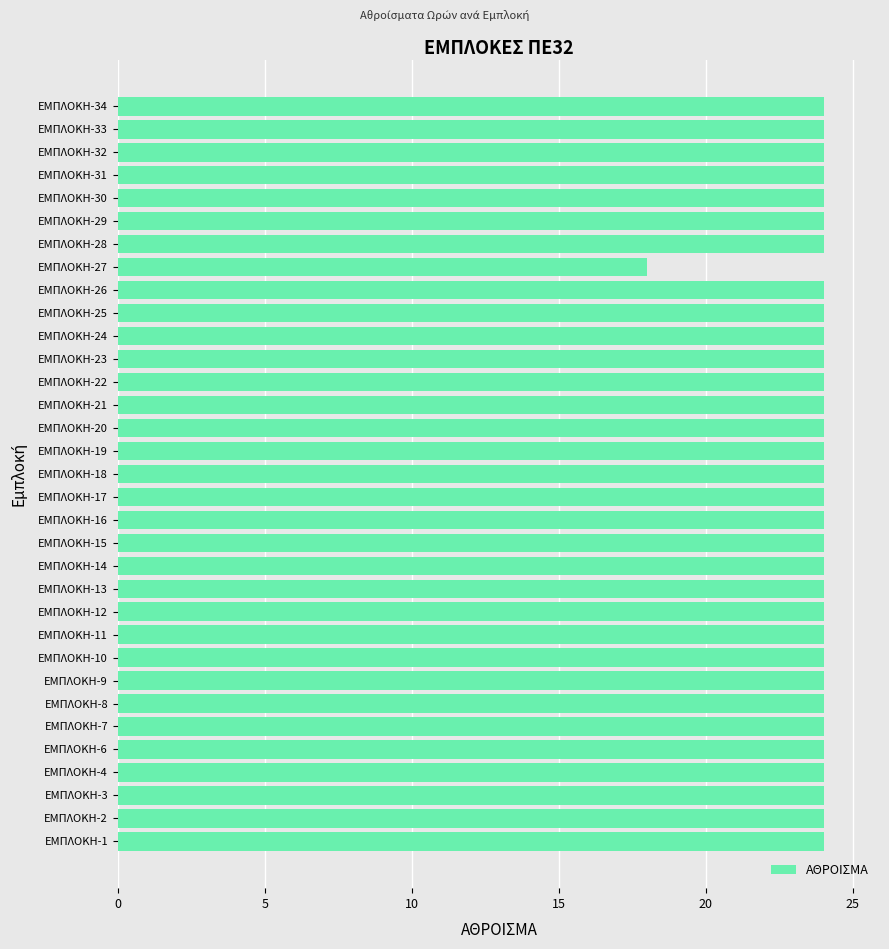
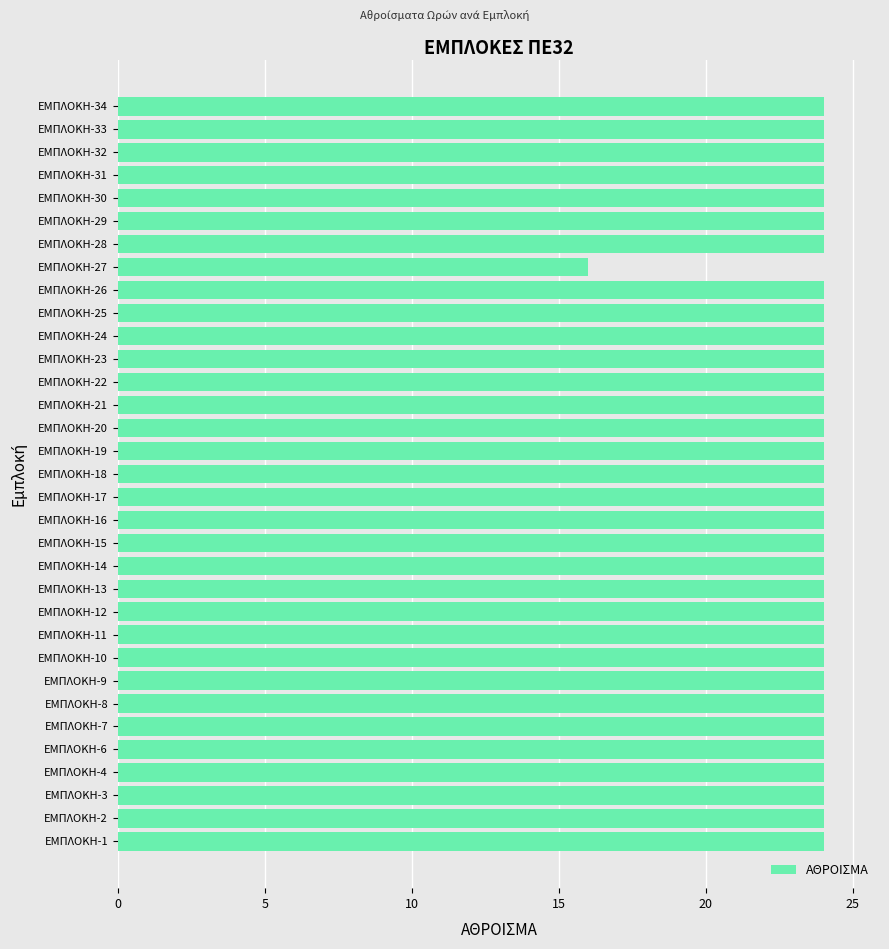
  {
    "ΕΜΠΛΟΚΗ-34": 24,
    "ΕΜΠΛΟΚΗ-33": 24,
    "ΕΜΠΛΟΚΗ-32": 24,
    "ΕΜΠΛΟΚΗ-31": 24,
    "ΕΜΠΛΟΚΗ-30": 24,
    "ΕΜΠΛΟΚΗ-29": 24,
    "ΕΜΠΛΟΚΗ-28": 24,
-   "ΕΜΠΛΟΚΗ-27": 18,
+   "ΕΜΠΛΟΚΗ-27": 16,
    "ΕΜΠΛΟΚΗ-26": 24,
    "ΕΜΠΛΟΚΗ-25": 24,
    "ΕΜΠΛΟΚΗ-24": 24,
    "ΕΜΠΛΟΚΗ-23": 24,
    "ΕΜΠΛΟΚΗ-22": 24,
    "ΕΜΠΛΟΚΗ-21": 24,
    "ΕΜΠΛΟΚΗ-20": 24,
    "ΕΜΠΛΟΚΗ-19": 24,
    "ΕΜΠΛΟΚΗ-18": 24,
    "ΕΜΠΛΟΚΗ-17": 24,
    "ΕΜΠΛΟΚΗ-16": 24,
    "ΕΜΠΛΟΚΗ-15": 24,
    "ΕΜΠΛΟΚΗ-14": 24,
    "ΕΜΠΛΟΚΗ-13": 24,
    "ΕΜΠΛΟΚΗ-12": 24,
    "ΕΜΠΛΟΚΗ-11": 24,
    "ΕΜΠΛΟΚΗ-10": 24,
    "ΕΜΠΛΟΚΗ-9": 24,
    "ΕΜΠΛΟΚΗ-8": 24,
    "ΕΜΠΛΟΚΗ-7": 24,
    "ΕΜΠΛΟΚΗ-6": 24,
    "ΕΜΠΛΟΚΗ-4": 24,
    "ΕΜΠΛΟΚΗ-3": 24,
    "ΕΜΠΛΟΚΗ-2": 24,
    "ΕΜΠΛΟΚΗ-1": 24
  }
